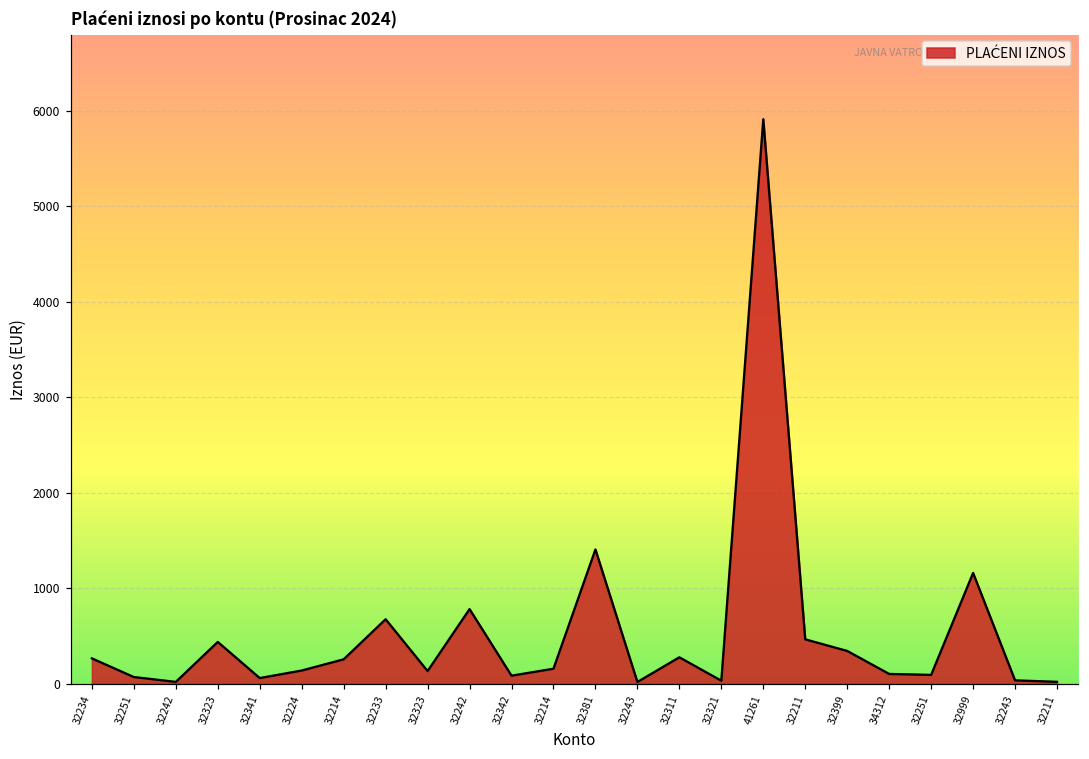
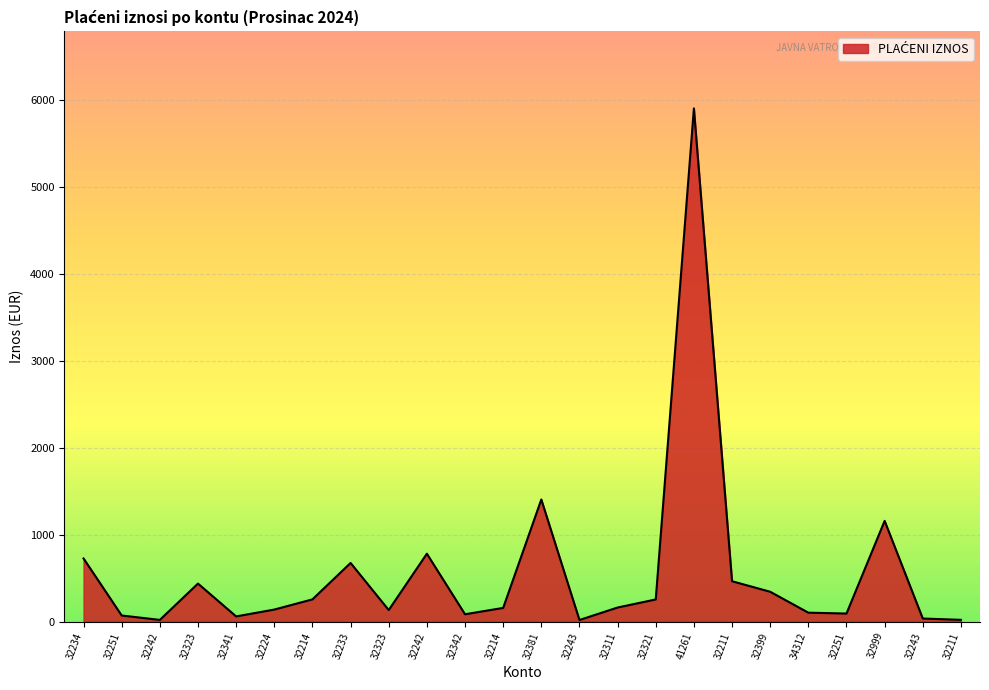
  {
-   "32234": 300,
+   "32234": 700,
    "32341": 100,
    "32224": 100,
    "32233": 700,
    "32342": 100,
    "32381": 1400,
-   "32311": 300,
-   "32321": 0,
+   "32311": 200,
+   "32321": 300,
    "41261": 5900,
    "32399": 300,
    "34312": 100,
    "32999": 1200
  }
